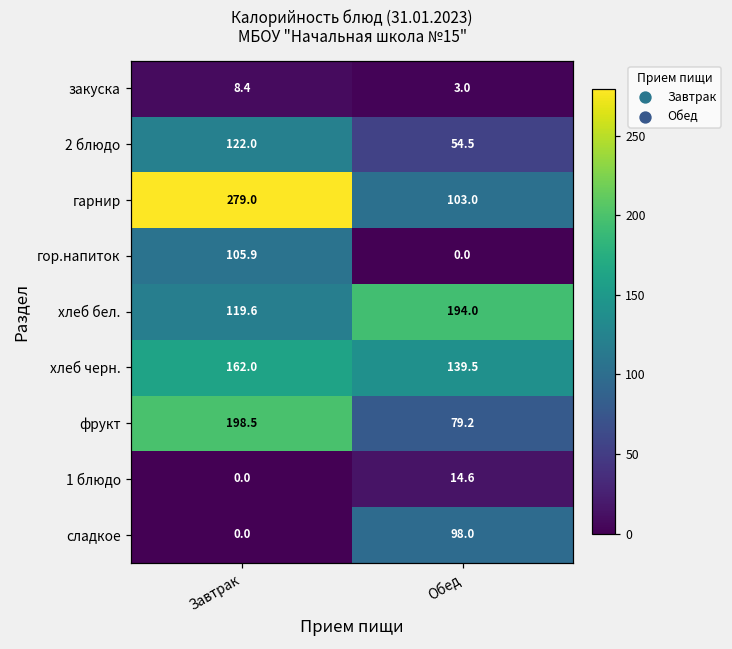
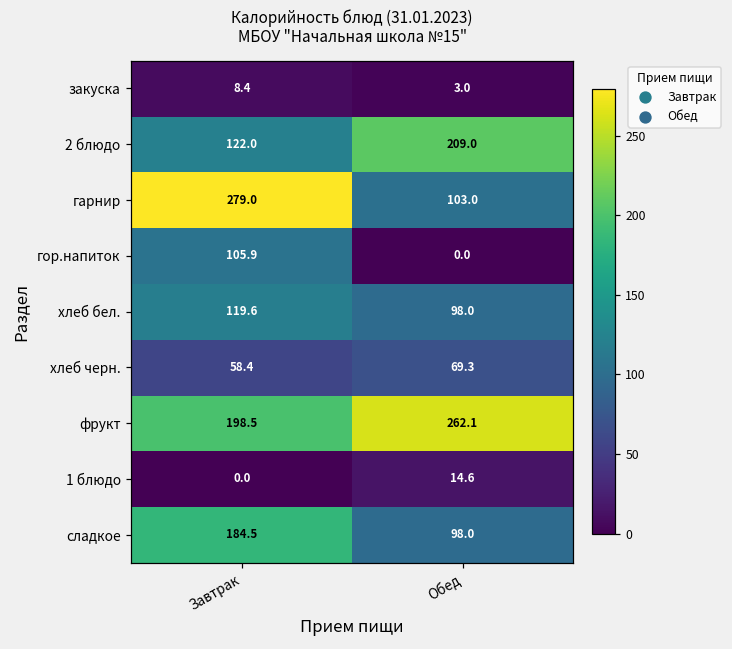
  {
    "закуска": {
      "Завтрак": 8.4,
      "Обед": 3.0
    },
    "2 блюдо": {
      "Завтрак": 122.0,
-     "Обед": 54.5
+     "Обед": 209.0
    },
    "гарнир": {
      "Завтрак": 279.0,
      "Обед": 103.0
    },
    "гор.напиток": {
      "Завтрак": 105.9,
      "Обед": 0.0
    },
    "хлеб бел.": {
      "Завтрак": 119.6,
-     "Обед": 194.0
+     "Обед": 98.0
    },
    "хлеб черн.": {
-     "Завтрак": 162.0,
-     "Обед": 139.5
+     "Завтрак": 58.4,
+     "Обед": 69.3
    },
    "фрукт": {
      "Завтрак": 198.5,
-     "Обед": 79.2
+     "Обед": 262.1
    },
    "1 блюдо": {
      "Завтрак": 0.0,
      "Обед": 14.6
    },
    "сладкое": {
-     "Завтрак": 0.0,
+     "Завтрак": 184.5,
      "Обед": 98.0
    }
  }
